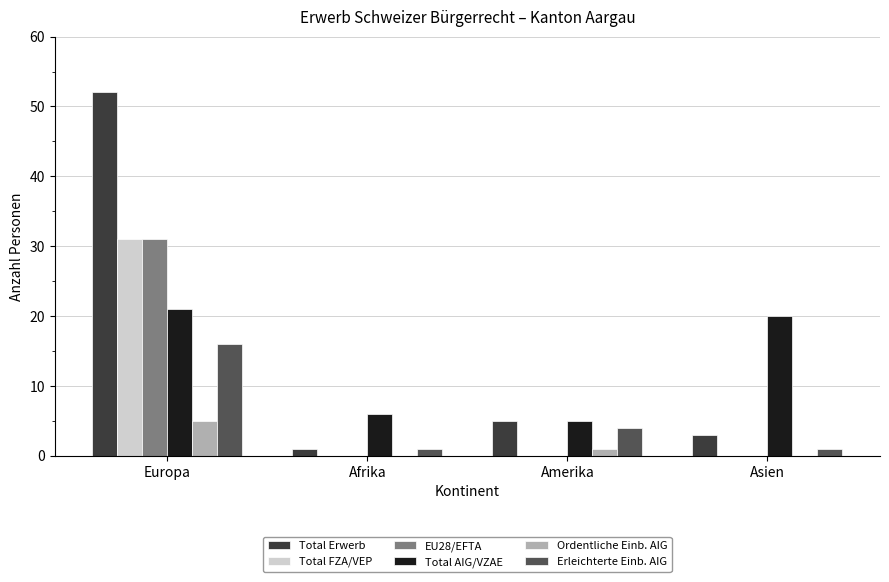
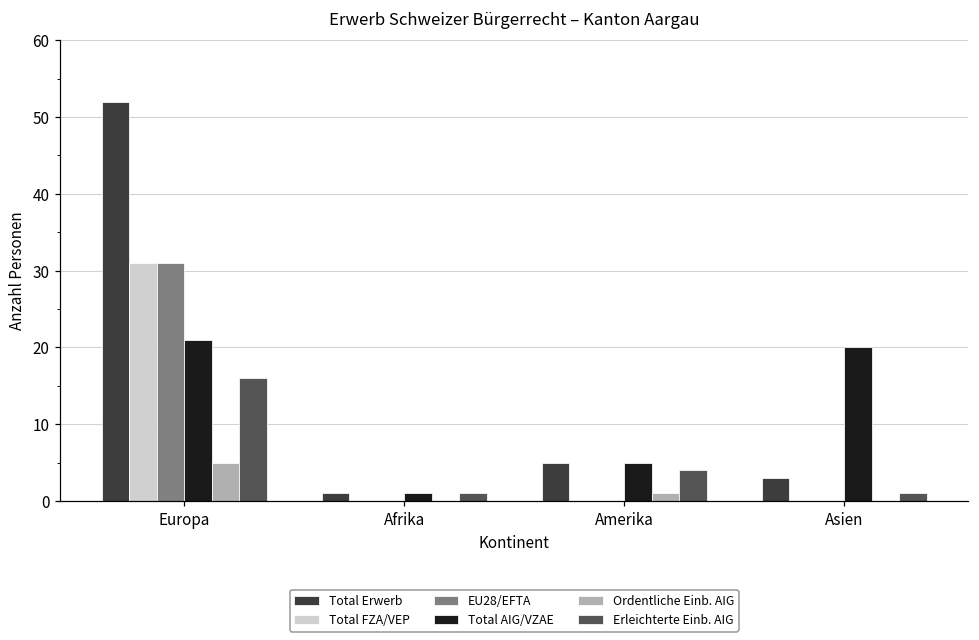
  {
    "EU28/EFTA": {
      "Europa": 31,
      "Afrika": 0,
      "Amerika": 0,
      "Asien": 0
    },
    "Total AIG/VZAE": {
      "Europa": 21,
-     "Afrika": 6,
+     "Afrika": 1,
      "Amerika": 5,
      "Asien": 20
    }
  }
